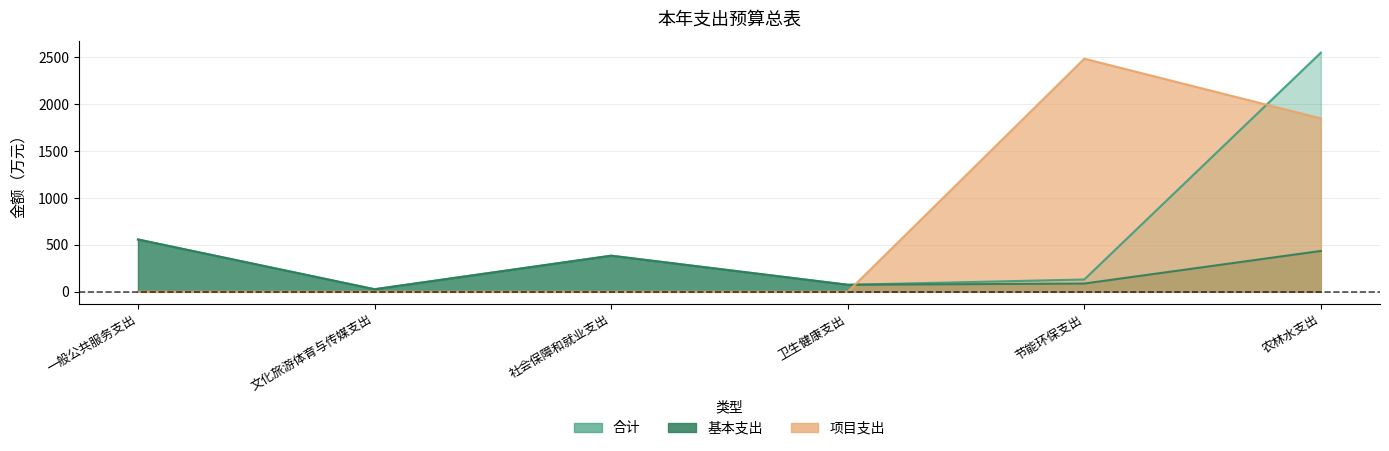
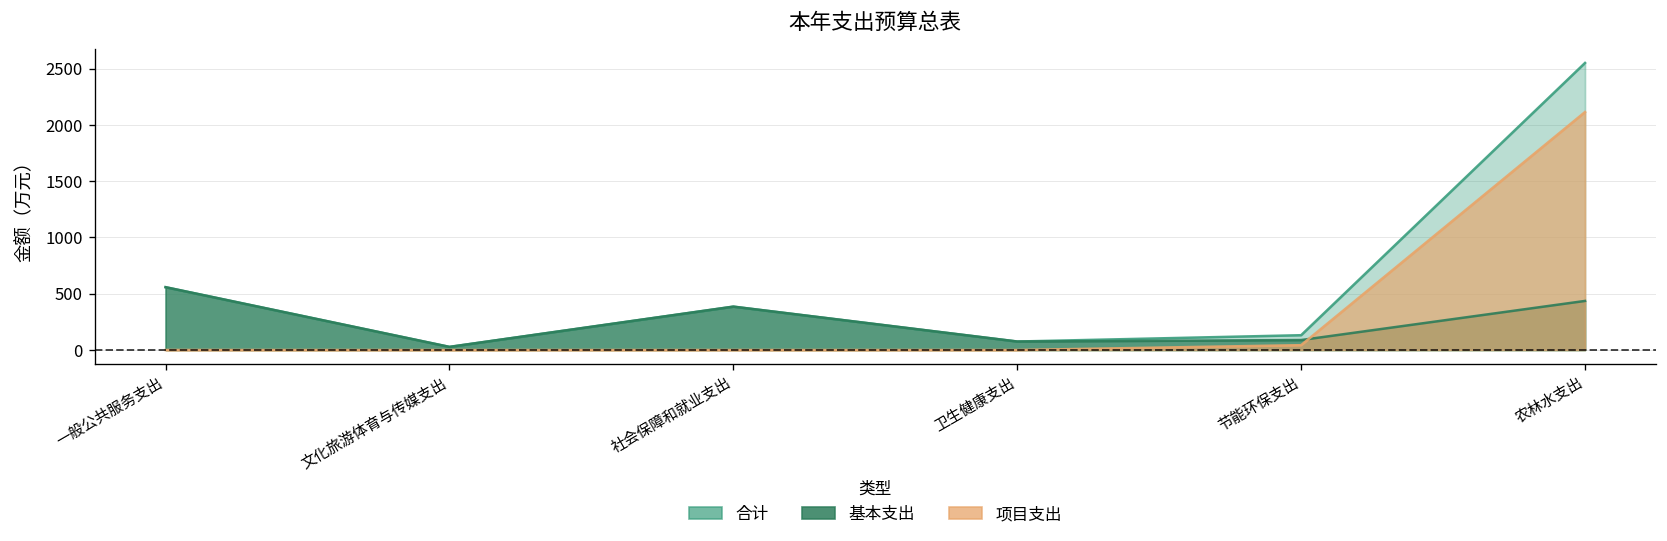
  {
    "项目支出": {
      "一般公共服务支出": 0,
      "文化旅游体育与传媒支出": 0,
      "社会保障和就业支出": 0,
      "卫生健康支出": 0,
-     "节能环保支出": 2500,
-     "农林水支出": 1800
+     "节能环保支出": 0,
+     "农林水支出": 2100
    }
  }
